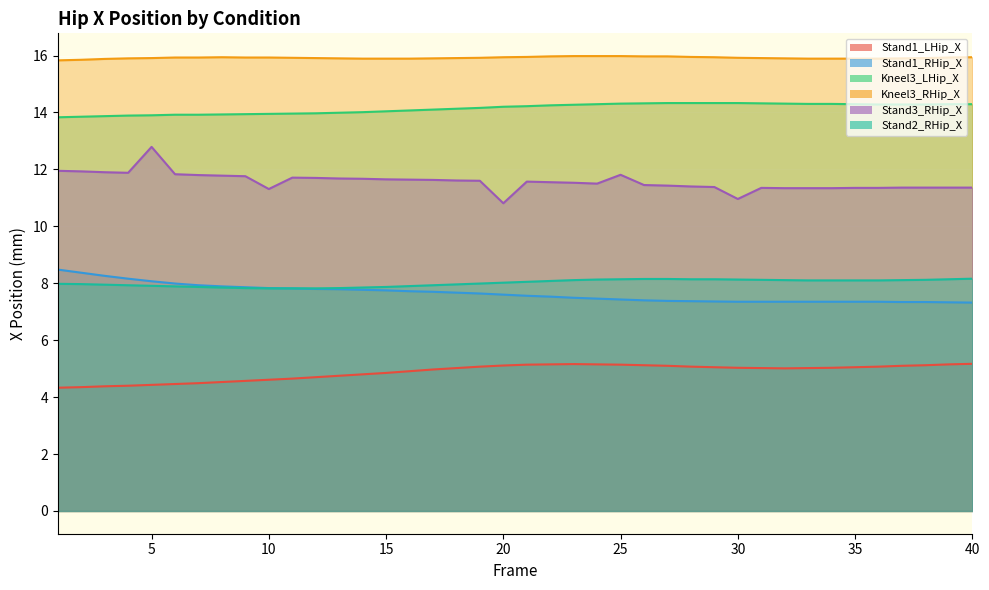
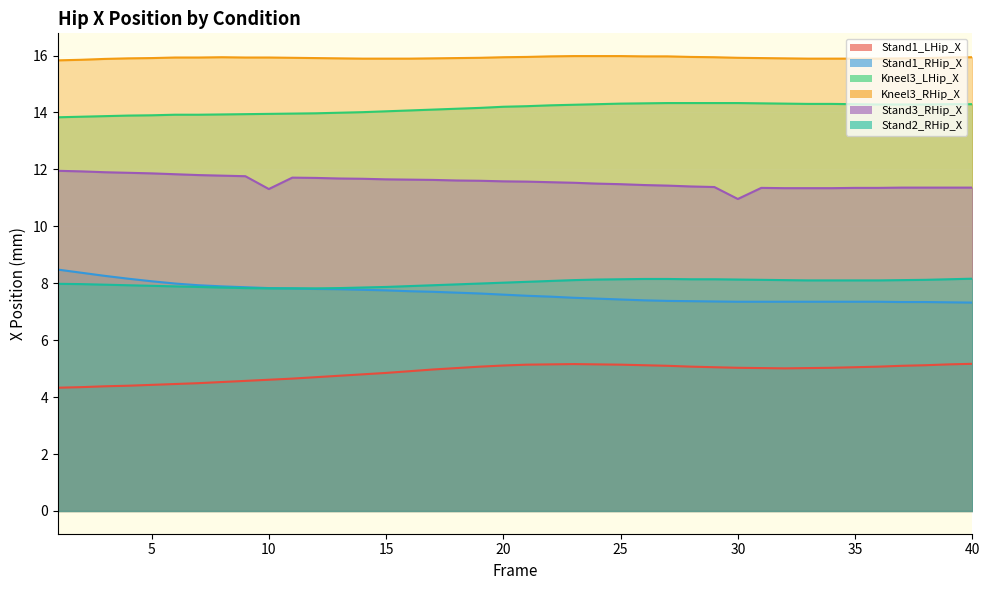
  {
    "Stand3_RHip_X": {
-     "5": 12.8,
+     "5": 11.9,
      "10": 11.3,
      "15": 11.7,
-     "20": 10.8,
-     "25": 11.8,
+     "20": 11.6,
+     "25": 11.5,
      "30": 11.0,
      "35": 11.4,
      "40": 11.4
    }
  }
